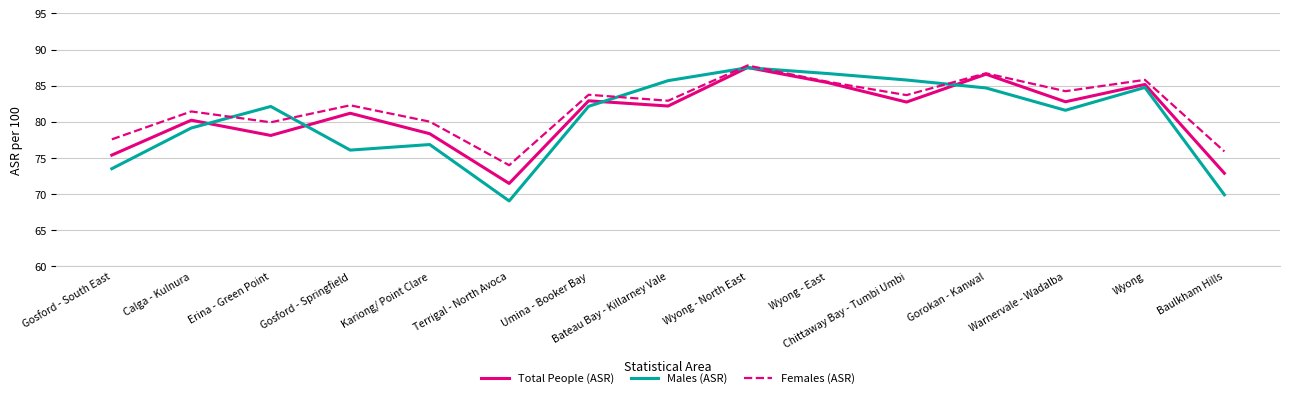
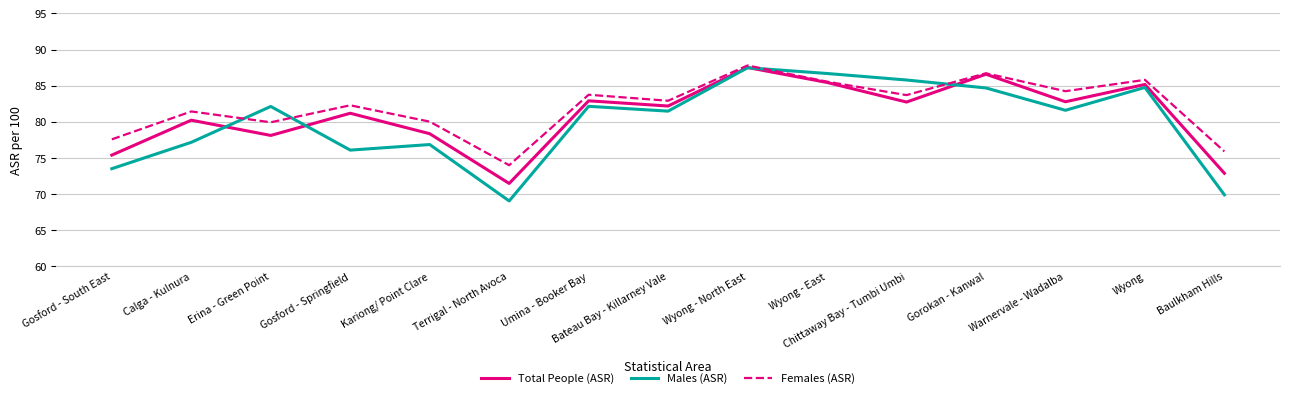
  {
    "Males (ASR)": {
      "Gosford - South East": 74,
-     "Calga - Kulnura": 79,
+     "Calga - Kulnura": 77,
      "Erina - Green Point": 82,
      "Gosford - Springfield": 76,
      "Kariong/ Point Clare": 77,
      "Terrigal - North Avoca": 69,
      "Umina - Booker Bay": 82,
-     "Bateau Bay - Killarney Vale": 86,
+     "Bateau Bay - Killarney Vale": 81,
      "Wyong - East": 87,
      "Chittaway Bay - Tumbi Umbi": 86,
      "Gorokan - Kanwal": 85,
      "Warnervale - Wadalba": 82,
      "Wyong": 85,
      "Baulkham Hills": 70
    }
  }
